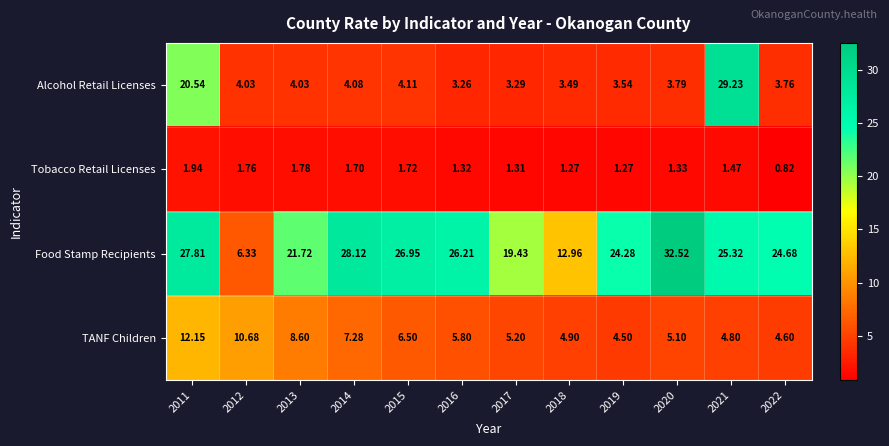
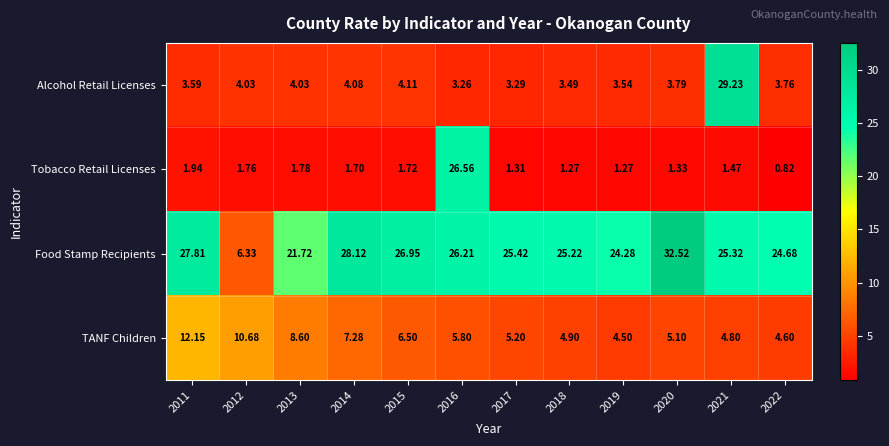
  {
    "Alcohol Retail Licenses": {
-     "2011": 20.54,
+     "2011": 3.59,
      "2012": 4.03,
      "2013": 4.03,
      "2014": 4.08,
      "2015": 4.11,
      "2016": 3.26,
      "2017": 3.29,
      "2018": 3.49,
      "2019": 3.54,
      "2020": 3.79,
      "2021": 29.23,
      "2022": 3.76
    },
    "Tobacco Retail Licenses": {
      "2011": 1.94,
      "2012": 1.76,
      "2013": 1.78,
      "2014": 1.70,
      "2015": 1.72,
-     "2016": 1.32,
+     "2016": 26.56,
      "2017": 1.31,
      "2018": 1.27,
      "2019": 1.27,
      "2020": 1.33,
      "2021": 1.47,
      "2022": 0.82
    },
    "Food Stamp Recipients": {
      "2011": 27.81,
      "2012": 6.33,
      "2013": 21.72,
      "2014": 28.12,
      "2015": 26.95,
      "2016": 26.21,
-     "2017": 19.43,
-     "2018": 12.96,
+     "2017": 25.42,
+     "2018": 25.22,
      "2019": 24.28,
      "2020": 32.52,
      "2021": 25.32,
      "2022": 24.68
    },
    "TANF Children": {
      "2011": 12.15,
      "2012": 10.68,
      "2013": 8.60,
      "2014": 7.28,
      "2015": 6.50,
      "2016": 5.80,
      "2017": 5.20,
      "2018": 4.90,
      "2019": 4.50,
      "2020": 5.10,
      "2021": 4.80,
      "2022": 4.60
    }
  }
